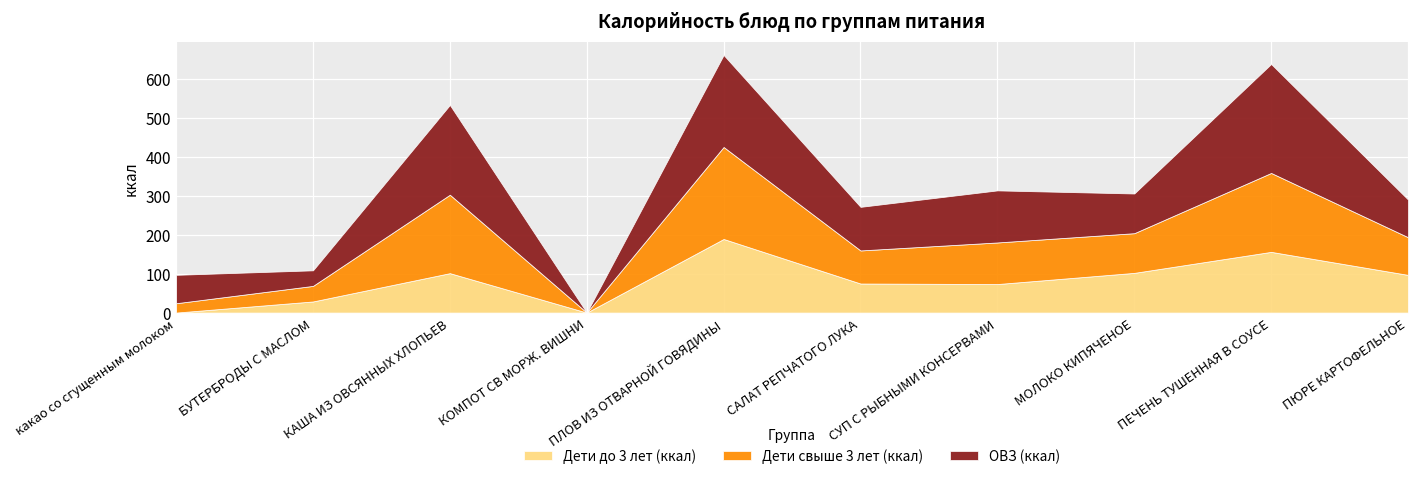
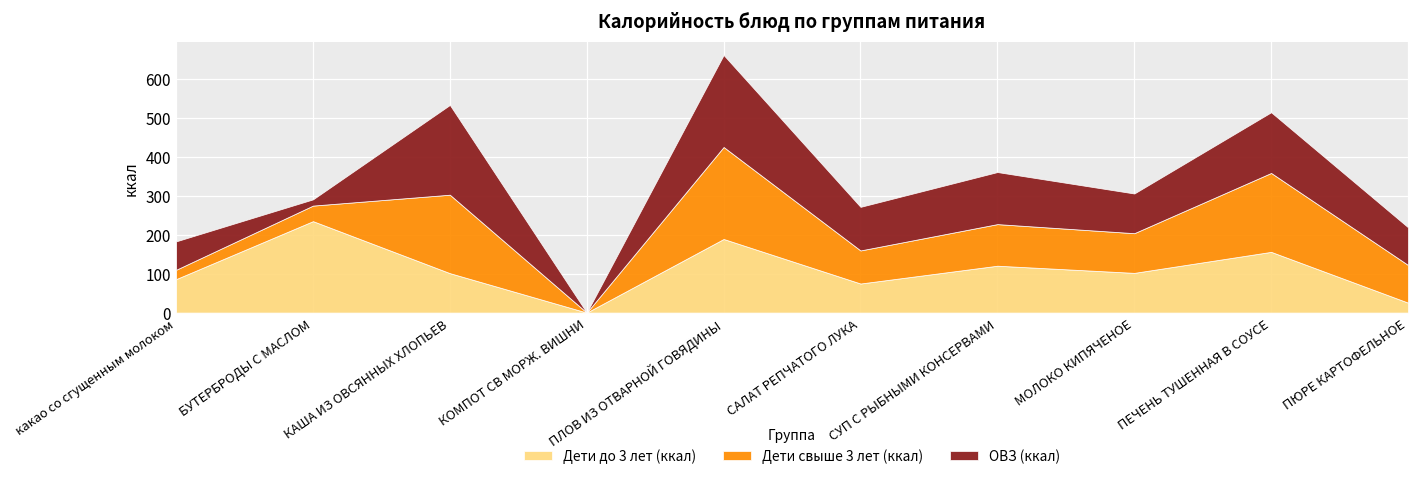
  {
    "Дети до 3 лет (ккал)": {
-     "какао со сгущенным молоком": 0,
-     "БУТЕРБРОДЫ С МАСЛОМ": 30,
+     "какао со сгущенным молоком": 90,
+     "БУТЕРБРОДЫ С МАСЛОМ": 230,
      "КАША ИЗ ОВСЯННЫХ ХЛОПЬЕВ": 100,
      "ПЛОВ ИЗ ОТВАРНОЙ ГОВЯДИНЫ": 190,
      "САЛАТ РЕПЧАТОГО ЛУКА": 70,
-     "СУП С РЫБНЫМИ КОНСЕРВАМИ": 70,
+     "СУП С РЫБНЫМИ КОНСЕРВАМИ": 120,
      "МОЛОКО КИПЯЧЕНОЕ": 100,
      "ПЕЧЕНЬ ТУШЕННАЯ В СОУСЕ": 160,
-     "ПЮРЕ КАРТОФЕЛЬНОЕ": 100
+     "ПЮРЕ КАРТОФЕЛЬНОЕ": 30
    },
    "Дети свыше 3 лет (ккал)": {
      "какао со сгущенным молоком": 20,
      "БУТЕРБРОДЫ С МАСЛОМ": 40,
      "КАША ИЗ ОВСЯННЫХ ХЛОПЬЕВ": 200,
      "ПЛОВ ИЗ ОТВАРНОЙ ГОВЯДИНЫ": 240,
      "САЛАТ РЕПЧАТОГО ЛУКА": 90,
      "СУП С РЫБНЫМИ КОНСЕРВАМИ": 110,
      "МОЛОКО КИПЯЧЕНОЕ": 100,
      "ПЕЧЕНЬ ТУШЕННАЯ В СОУСЕ": 200,
      "ПЮРЕ КАРТОФЕЛЬНОЕ": 100
    },
    "ОВЗ (ккал)": {
      "какао со сгущенным молоком": 70,
-     "БУТЕРБРОДЫ С МАСЛОМ": 40,
+     "БУТЕРБРОДЫ С МАСЛОМ": 20,
      "КАША ИЗ ОВСЯННЫХ ХЛОПЬЕВ": 230,
      "ПЛОВ ИЗ ОТВАРНОЙ ГОВЯДИНЫ": 240,
      "САЛАТ РЕПЧАТОГО ЛУКА": 110,
      "СУП С РЫБНЫМИ КОНСЕРВАМИ": 130,
      "МОЛОКО КИПЯЧЕНОЕ": 100,
-     "ПЕЧЕНЬ ТУШЕННАЯ В СОУСЕ": 280,
+     "ПЕЧЕНЬ ТУШЕННАЯ В СОУСЕ": 160,
      "ПЮРЕ КАРТОФЕЛЬНОЕ": 100
    }
  }
